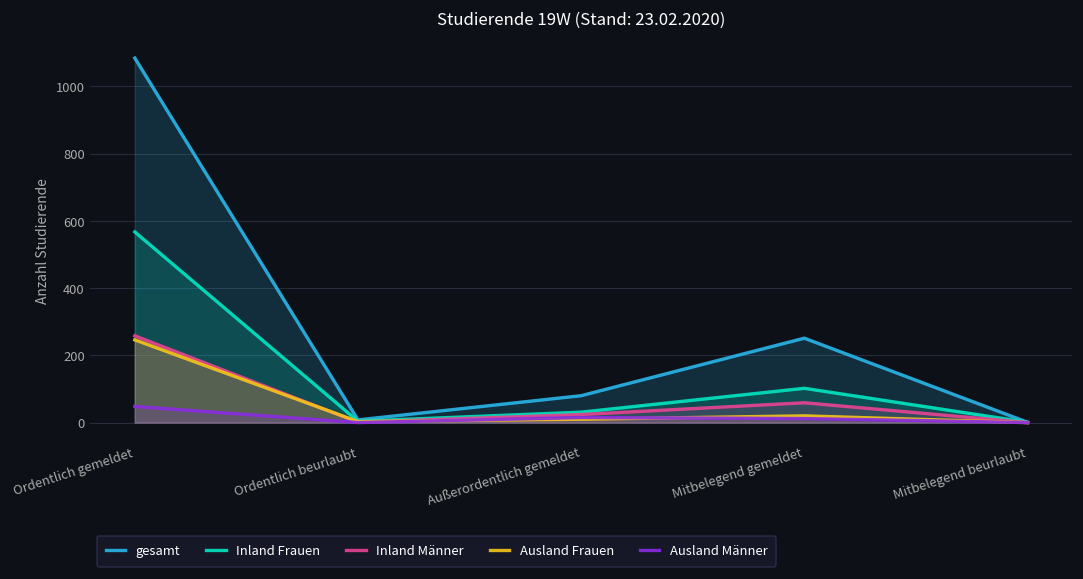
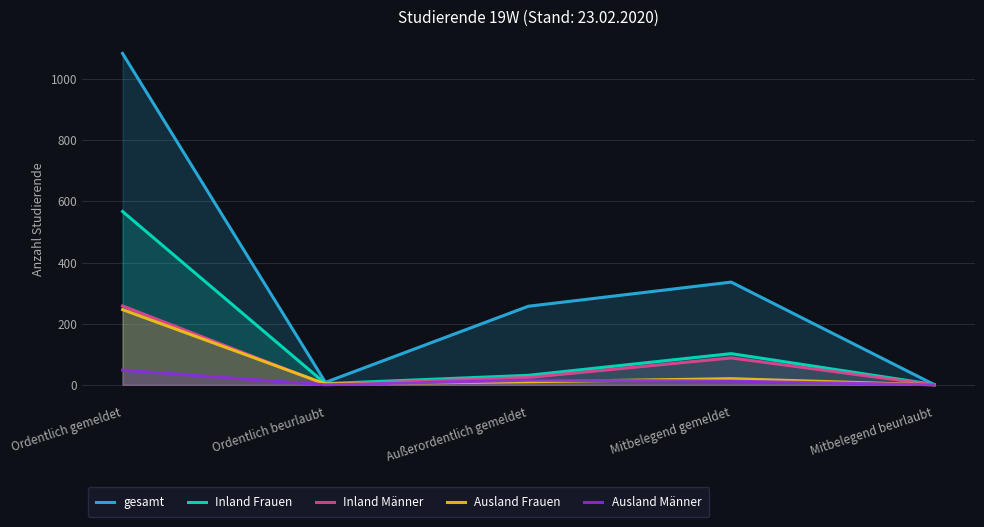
  {
    "gesamt": {
      "Ordentlich gemeldet": 1080,
-     "Außerordentlich gemeldet": 80,
-     "Mitbelegend gemeldet": 250
+     "Außerordentlich gemeldet": 260,
+     "Mitbelegend gemeldet": 340
    },
    "Inland Frauen": {
      "Ordentlich gemeldet": 570,
      "Mitbelegend gemeldet": 100
    },
    "Inland Männer": {
      "Ordentlich gemeldet": 260,
-     "Mitbelegend gemeldet": 60
+     "Mitbelegend gemeldet": 90
    },
    "Ausland Frauen": {
      "Ordentlich gemeldet": 250
    },
    "Ausland Männer": {
      "Ordentlich gemeldet": 50
    }
  }
